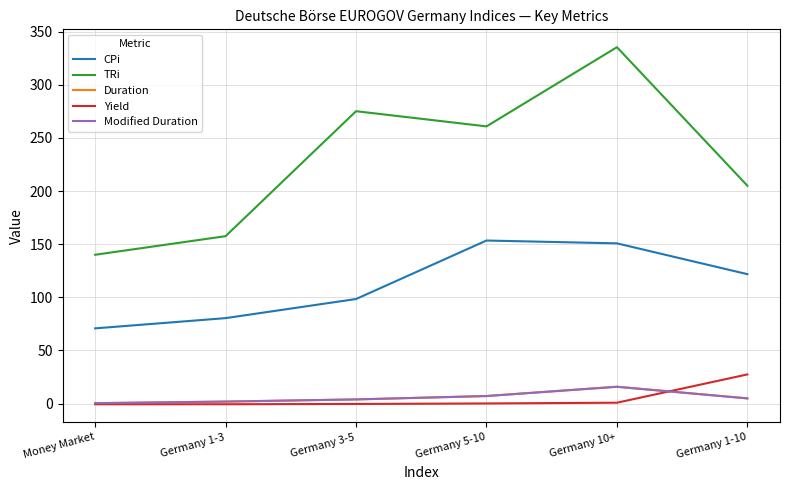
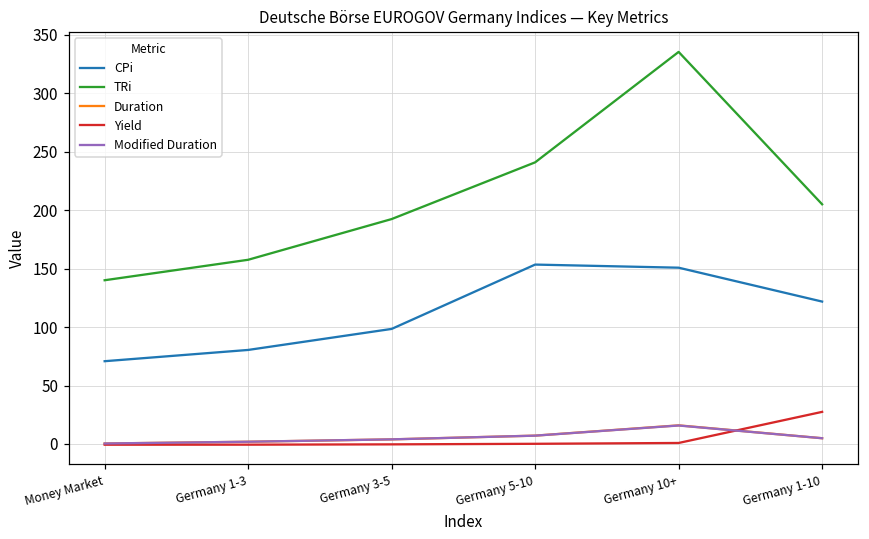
  {
    "CPi": {
      "Money Market": 71,
      "Germany 1-3": 80,
      "Germany 3-5": 98,
      "Germany 5-10": 153,
      "Germany 10+": 151,
      "Germany 1-10": 122
    },
    "TRi": {
      "Money Market": 140,
      "Germany 1-3": 158,
-     "Germany 3-5": 275,
-     "Germany 5-10": 261,
+     "Germany 3-5": 192,
+     "Germany 5-10": 241,
      "Germany 10+": 335,
      "Germany 1-10": 205
    },
    "Modified Duration": {
      "Germany 1-3": 2,
      "Germany 3-5": 4,
      "Germany 5-10": 7,
      "Germany 10+": 16,
      "Germany 1-10": 5
    },
    "Yield": {
      "Germany 1-3": -1,
      "Germany 3-5": 0,
      "Germany 5-10": 0,
      "Germany 10+": 1,
      "Germany 1-10": 27
    }
  }
